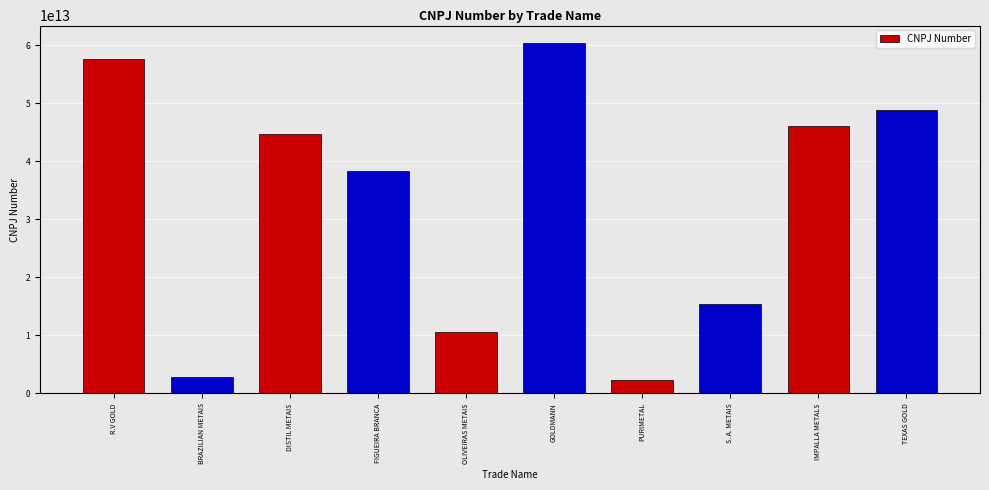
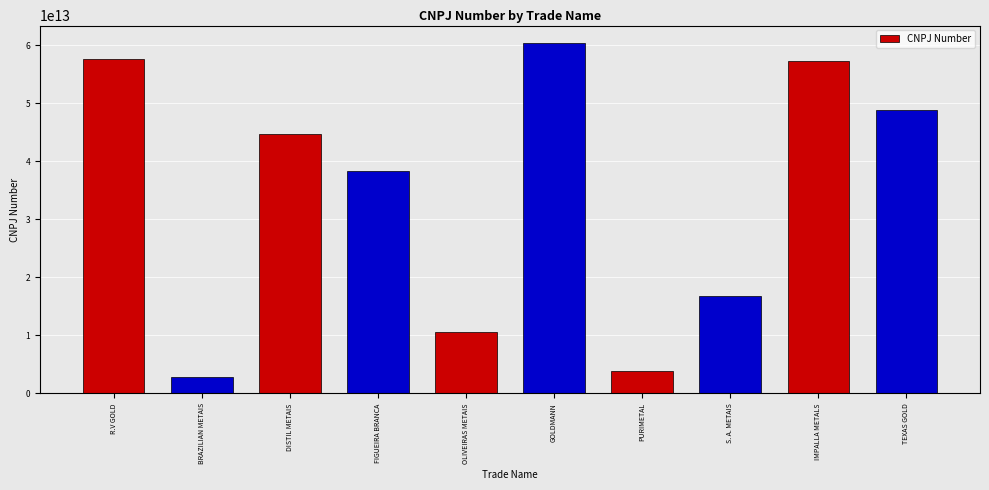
  {
    "R.V GOLD": 58000000000000,
    "BRAZILIAN METAIS": 3000000000000,
    "DISTIL METAIS": 45000000000000,
    "FIGUEIRA BRANCA": 38000000000000,
    "OLIVEIRAS METAIS": 11000000000000,
    "GOLDMANN": 60000000000000,
-   "PURIMETAL": 2000000000000,
-   "S. A. METAIS": 15000000000000,
-   "IMPALLA METALS": 46000000000000,
+   "PURIMETAL": 4000000000000,
+   "S. A. METAIS": 17000000000000,
+   "IMPALLA METALS": 57000000000000,
    "TEXAS GOLD": 49000000000000
  }
